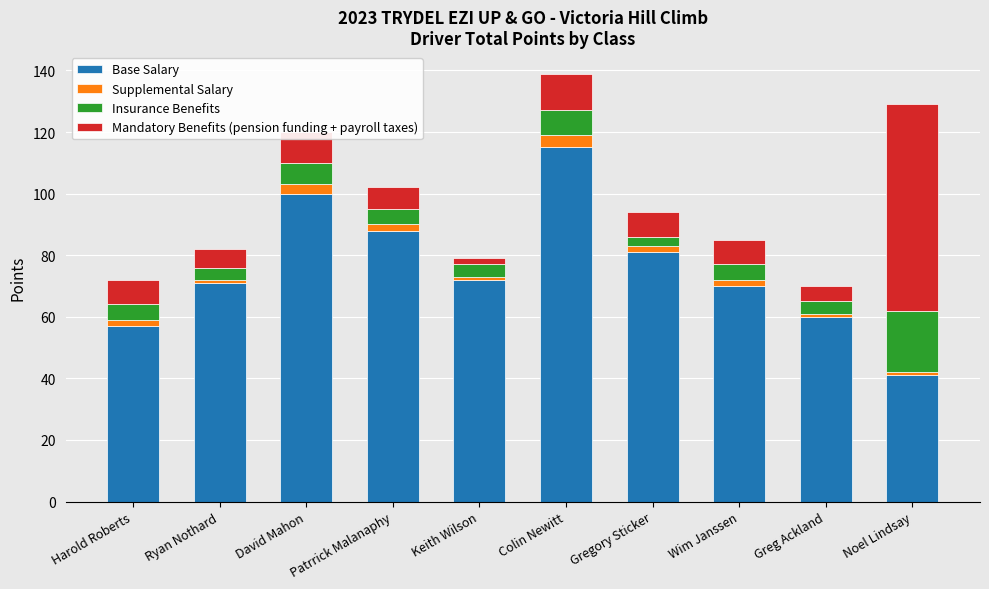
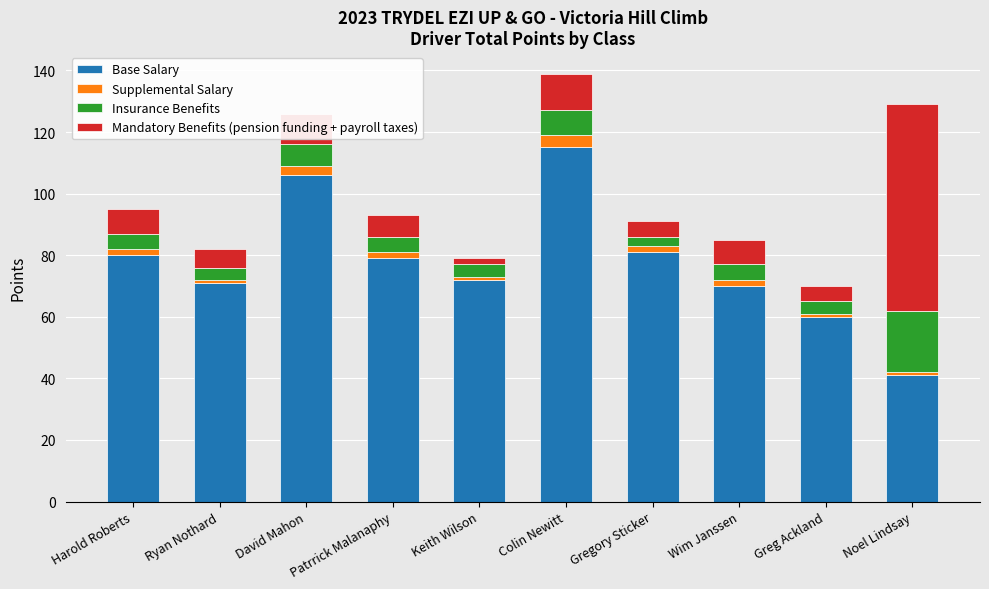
  {
    "Base Salary": {
-     "Harold Roberts": 57,
+     "Harold Roberts": 80,
      "Ryan Nothard": 71,
-     "David Mahon": 100,
-     "Patrrick Malanaphy": 88,
+     "David Mahon": 106,
+     "Patrrick Malanaphy": 79,
      "Keith Wilson": 72,
      "Colin Newitt": 115,
      "Gregory Sticker": 81,
      "Wim Janssen": 70,
      "Greg Ackland": 60,
      "Noel Lindsay": 41
    },
    "Supplemental Salary": {
      "Harold Roberts": 2,
      "Ryan Nothard": 1,
      "David Mahon": 3,
      "Patrrick Malanaphy": 2,
      "Keith Wilson": 1,
      "Colin Newitt": 4,
      "Gregory Sticker": 2,
      "Wim Janssen": 2,
      "Greg Ackland": 1,
      "Noel Lindsay": 1
    },
    "Insurance Benefits": {
      "Harold Roberts": 5,
      "Ryan Nothard": 4,
      "David Mahon": 7,
      "Patrrick Malanaphy": 5,
      "Keith Wilson": 4,
      "Colin Newitt": 8,
      "Gregory Sticker": 3,
      "Wim Janssen": 5,
      "Greg Ackland": 4,
      "Noel Lindsay": 20
    },
    "Mandatory Benefits (pension funding + payroll taxes)": {
      "Harold Roberts": 8,
      "Ryan Nothard": 6,
      "Patrrick Malanaphy": 7,
      "Keith Wilson": 2,
      "Colin Newitt": 12,
-     "Gregory Sticker": 8,
+     "Gregory Sticker": 5,
      "Wim Janssen": 8,
      "Greg Ackland": 5,
      "Noel Lindsay": 67
    }
  }
